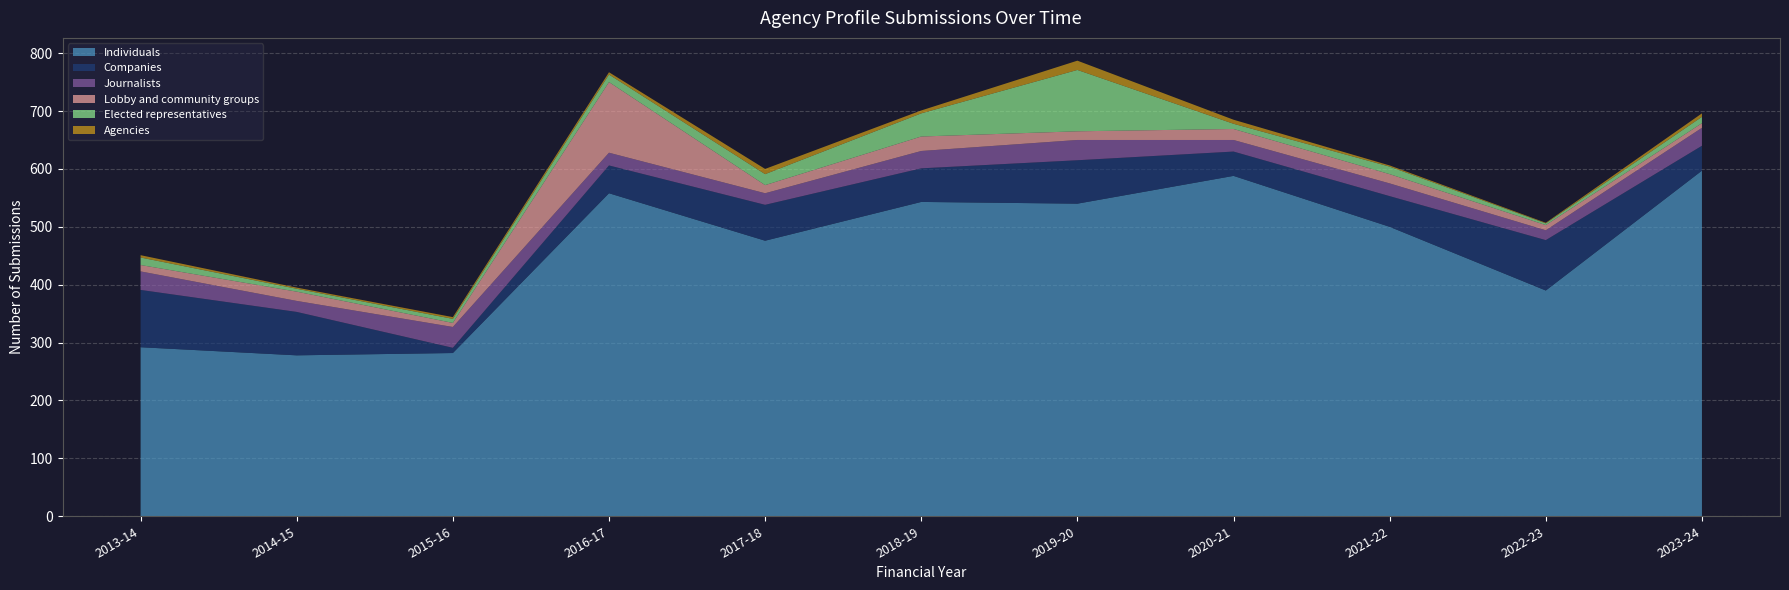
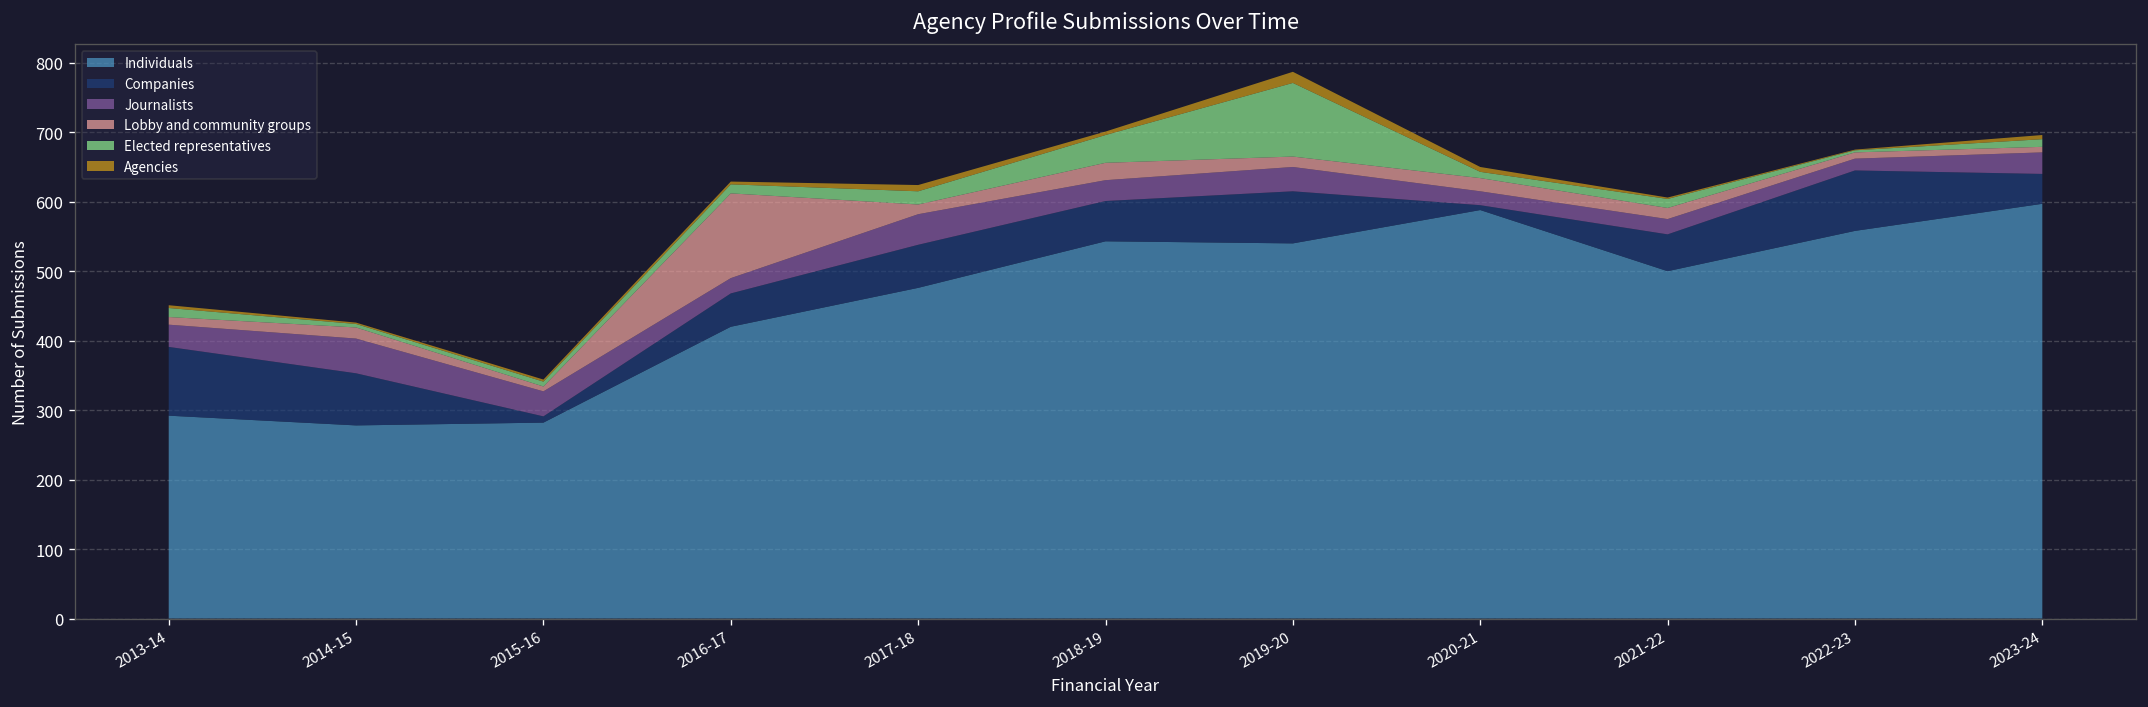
  {
    "Individuals": {
      "2013-14": 290,
      "2014-15": 280,
      "2015-16": 280,
-     "2016-17": 560,
+     "2016-17": 420,
      "2017-18": 480,
      "2018-19": 540,
      "2019-20": 540,
      "2020-21": 590,
      "2021-22": 500,
-     "2022-23": 390,
+     "2022-23": 560,
      "2023-24": 600
    },
    "Companies": {
      "2013-14": 100,
      "2014-15": 80,
      "2015-16": 10,
      "2016-17": 50,
      "2017-18": 60,
      "2018-19": 60,
      "2019-20": 80,
-     "2020-21": 40,
+     "2020-21": 10,
      "2021-22": 50,
      "2022-23": 90,
      "2023-24": 40
    },
    "Journalists": {
      "2013-14": 30,
-     "2014-15": 20,
+     "2014-15": 50,
      "2015-16": 40,
      "2016-17": 20,
-     "2017-18": 20,
+     "2017-18": 40,
      "2018-19": 30,
      "2019-20": 40,
      "2020-21": 20,
      "2021-22": 20,
      "2022-23": 20,
      "2023-24": 30
    },
    "Lobby and community groups": {
      "2013-14": 10,
      "2014-15": 20,
      "2015-16": 10,
      "2016-17": 120,
      "2017-18": 10,
      "2018-19": 30,
      "2019-20": 20,
      "2020-21": 20,
      "2021-22": 20,
      "2023-24": 10
    },
    "Elected representatives": {
      "2017-18": 20,
      "2018-19": 40,
      "2019-20": 110,
      "2020-21": 10,
      "2023-24": 10
    },
    "Agencies": {
      "2017-18": 10,
      "2018-19": 10,
      "2019-20": 20,
      "2020-21": 10,
      "2023-24": 10
    }
  }
